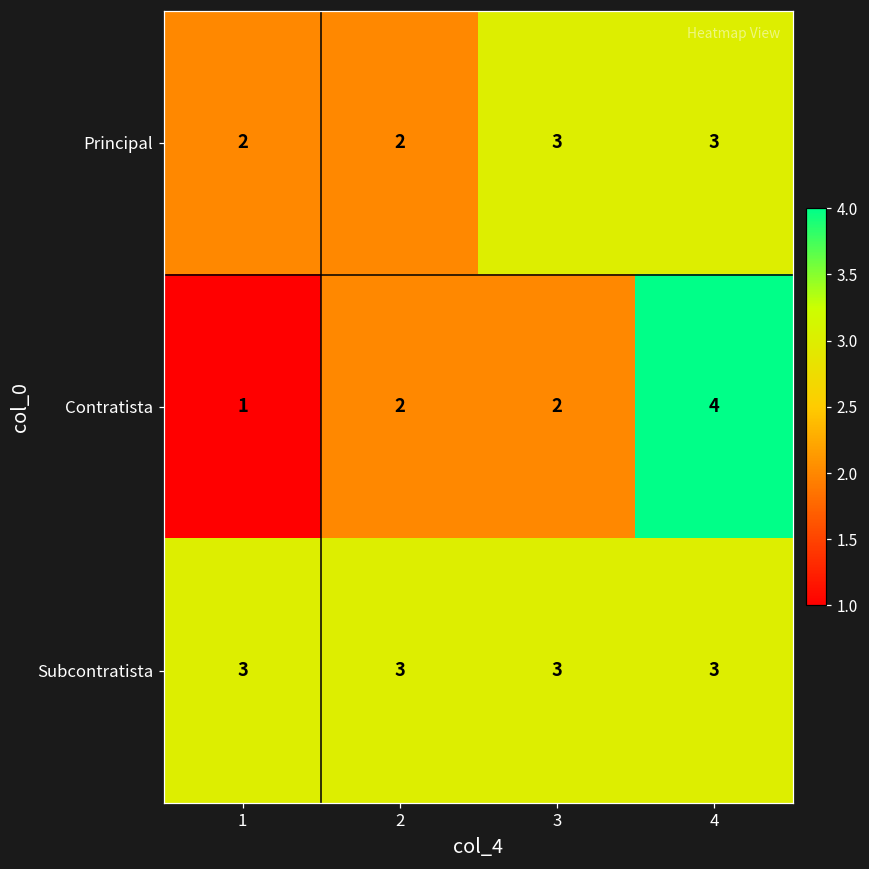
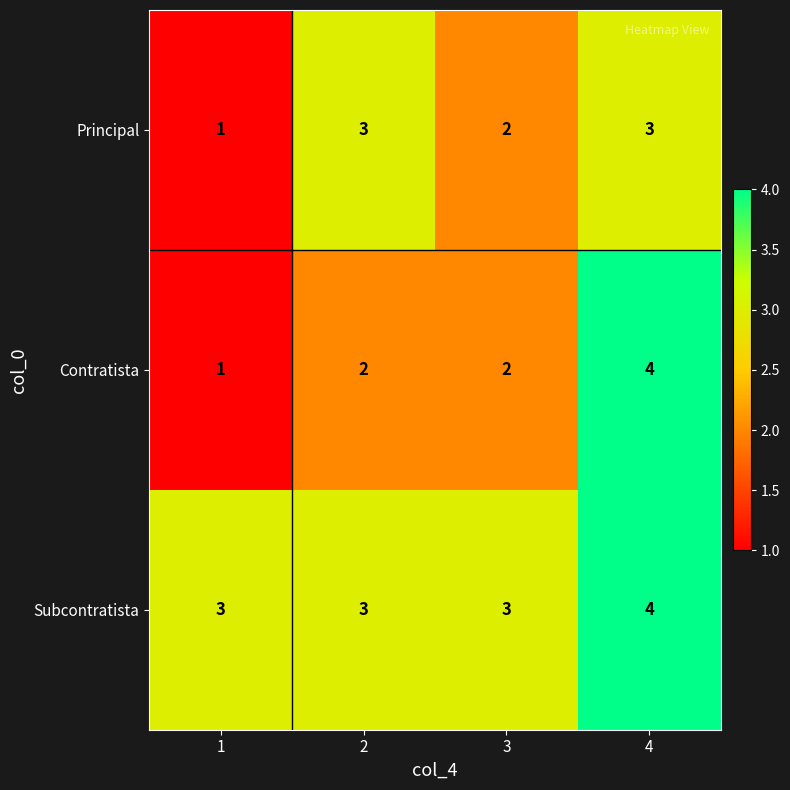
  {
    "Principal": {
-     "1": 2,
-     "2": 2,
-     "3": 3
+     "1": 1,
+     "2": 3,
+     "3": 2
    },
    "Contratista": {
      "1": 1,
      "2": 2,
      "3": 2,
      "4": 4
    },
    "Subcontratista": {
      "1": 3,
      "2": 3,
      "3": 3,
-     "4": 3
+     "4": 4
    }
  }
